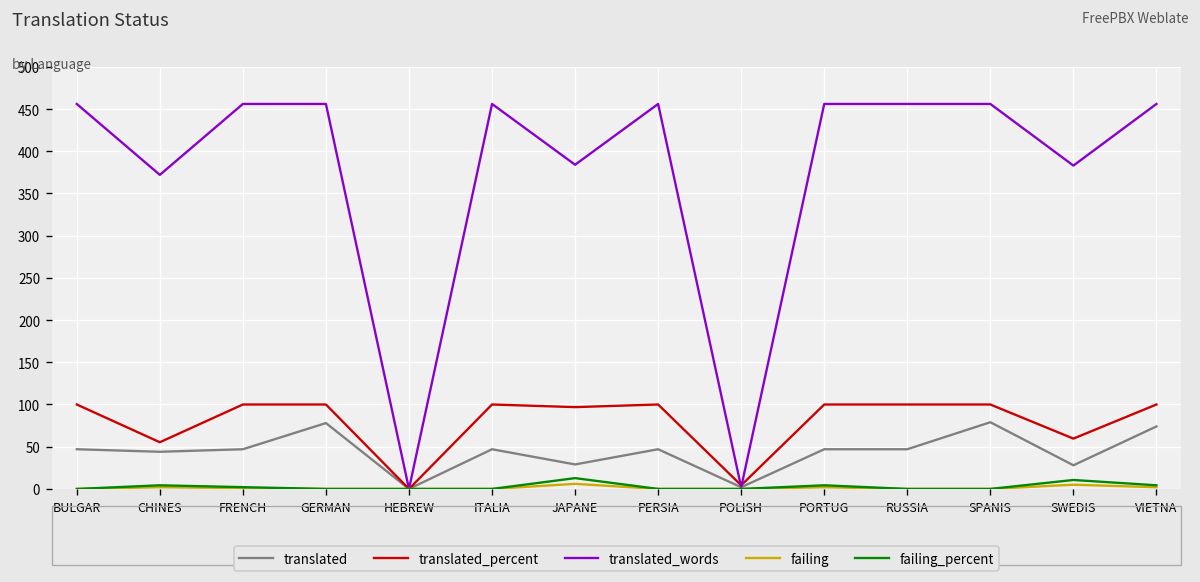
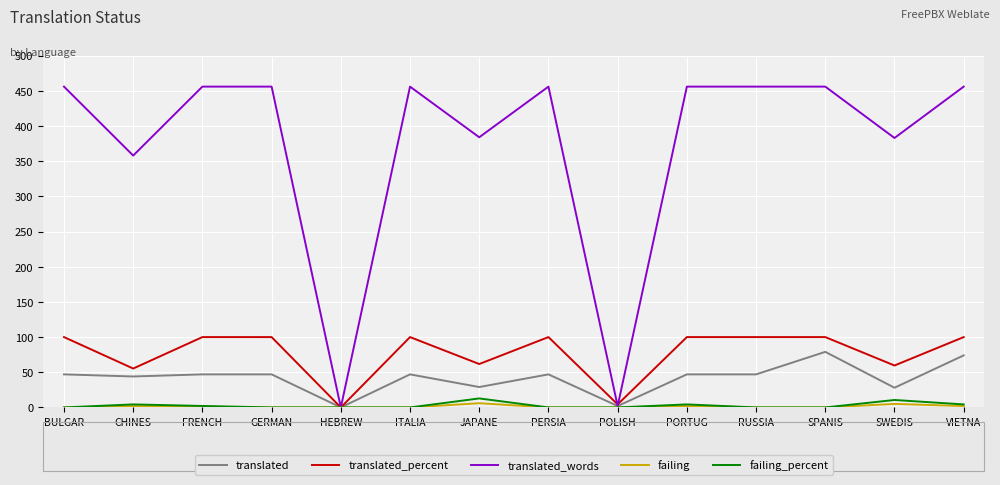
  {
    "translated": {
      "BULGAR": 50,
      "CHINES": 40,
      "FRENCH": 50,
-     "GERMAN": 80,
+     "GERMAN": 50,
      "ITALIA": 50,
      "JAPANE": 30,
      "PERSIA": 50,
      "PORTUG": 50,
      "RUSSIA": 50,
      "SPANIS": 80,
      "SWEDIS": 30,
      "VIETNA": 70
    },
    "translated_percent": {
      "BULGAR": 100,
      "CHINES": 60,
      "FRENCH": 100,
      "GERMAN": 100,
      "ITALIA": 100,
-     "JAPANE": 100,
+     "JAPANE": 60,
      "PERSIA": 100,
      "PORTUG": 100,
      "RUSSIA": 100,
      "SPANIS": 100,
      "SWEDIS": 60,
      "VIETNA": 100
    },
    "translated_words": {
      "BULGAR": 460,
-     "CHINES": 370,
+     "CHINES": 360,
      "FRENCH": 460,
      "GERMAN": 460,
      "ITALIA": 460,
      "JAPANE": 380,
      "PERSIA": 460,
      "PORTUG": 460,
      "RUSSIA": 460,
      "SPANIS": 460,
      "SWEDIS": 380,
      "VIETNA": 460
    },
    "failing": {
      "JAPANE": 10,
      "SWEDIS": 10
    },
    "failing_percent": {
      "JAPANE": 10,
      "SWEDIS": 10
    }
  }
